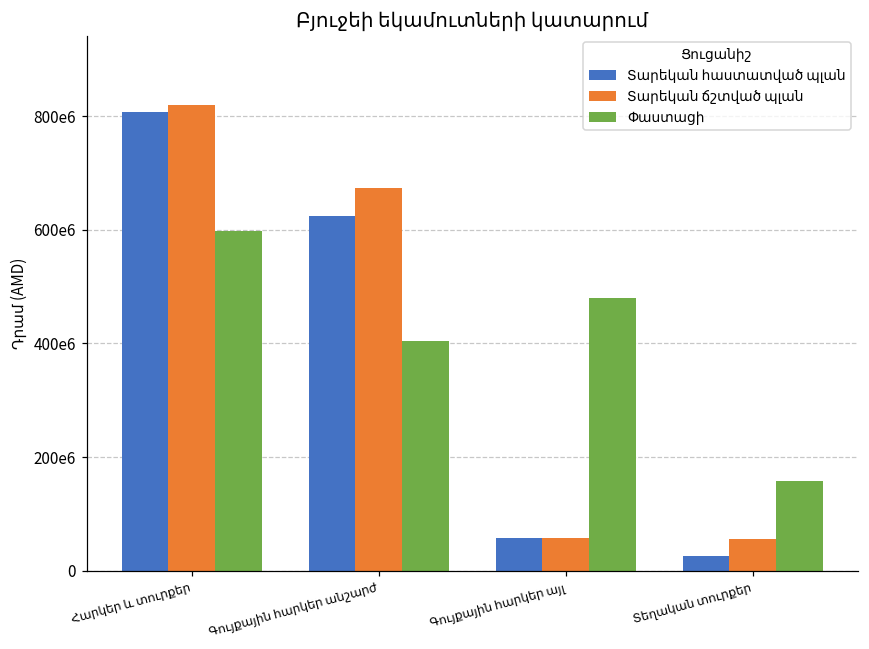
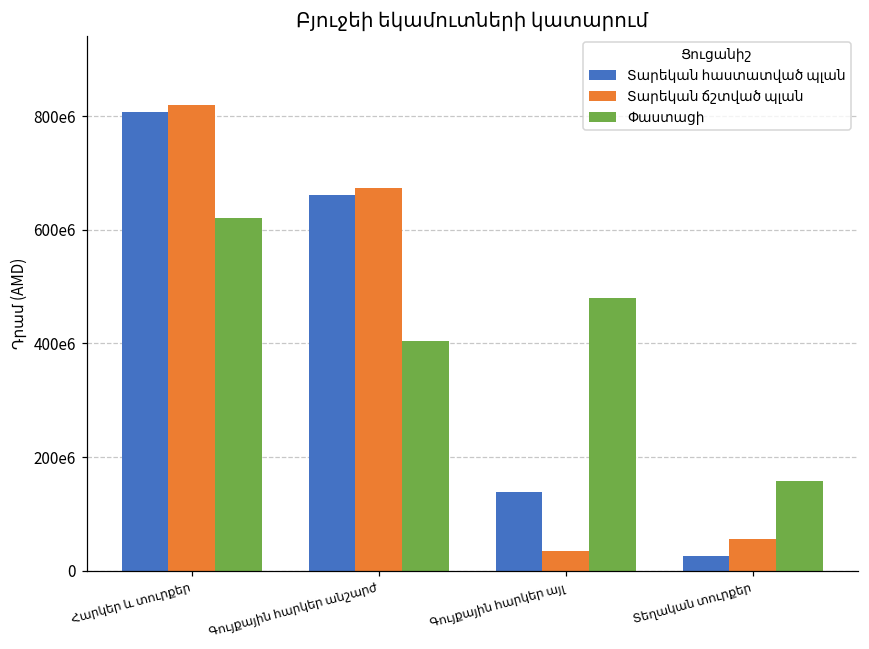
  {
    "Տարեկան հաստատված պլան": {
      "Հարկեր և տուրքեր": 810000000,
-     "Գույքային հարկեր անշարժ": 620000000,
-     "Գույքային հարկեր այլ": 60000000,
+     "Գույքային հարկեր անշարժ": 660000000,
+     "Գույքային հարկեր այլ": 140000000,
      "Տեղական տուրքեր": 30000000
    },
    "Տարեկան ճշտված պլան": {
      "Հարկեր և տուրքեր": 820000000,
      "Գույքային հարկեր անշարժ": 670000000,
-     "Գույքային հարկեր այլ": 60000000,
+     "Գույքային հարկեր այլ": 30000000,
      "Տեղական տուրքեր": 60000000
    },
    "Փաստացի": {
-     "Հարկեր և տուրքեր": 600000000,
+     "Հարկեր և տուրքեր": 620000000,
      "Գույքային հարկեր անշարժ": 400000000,
      "Գույքային հարկեր այլ": 480000000,
      "Տեղական տուրքեր": 160000000
    }
  }
